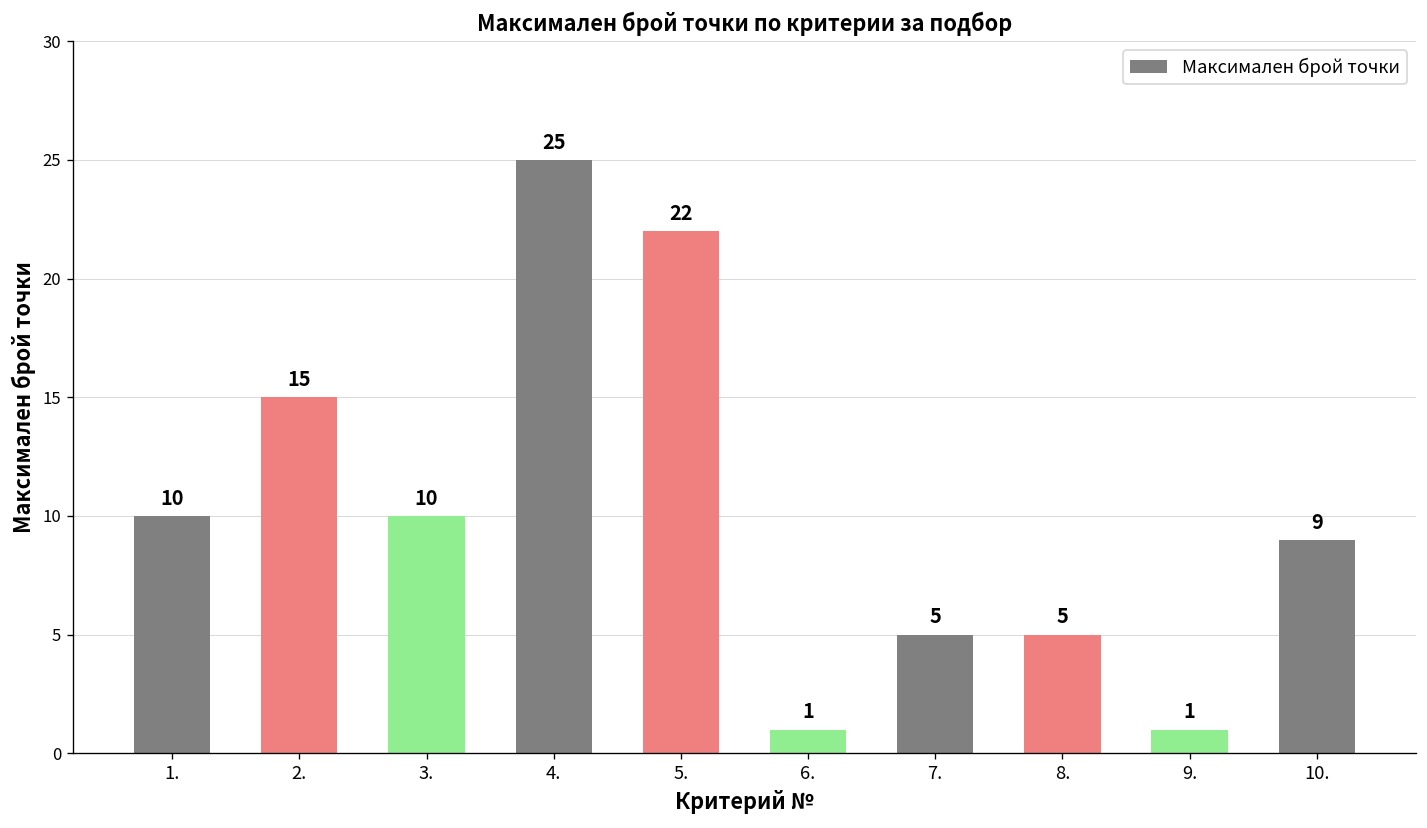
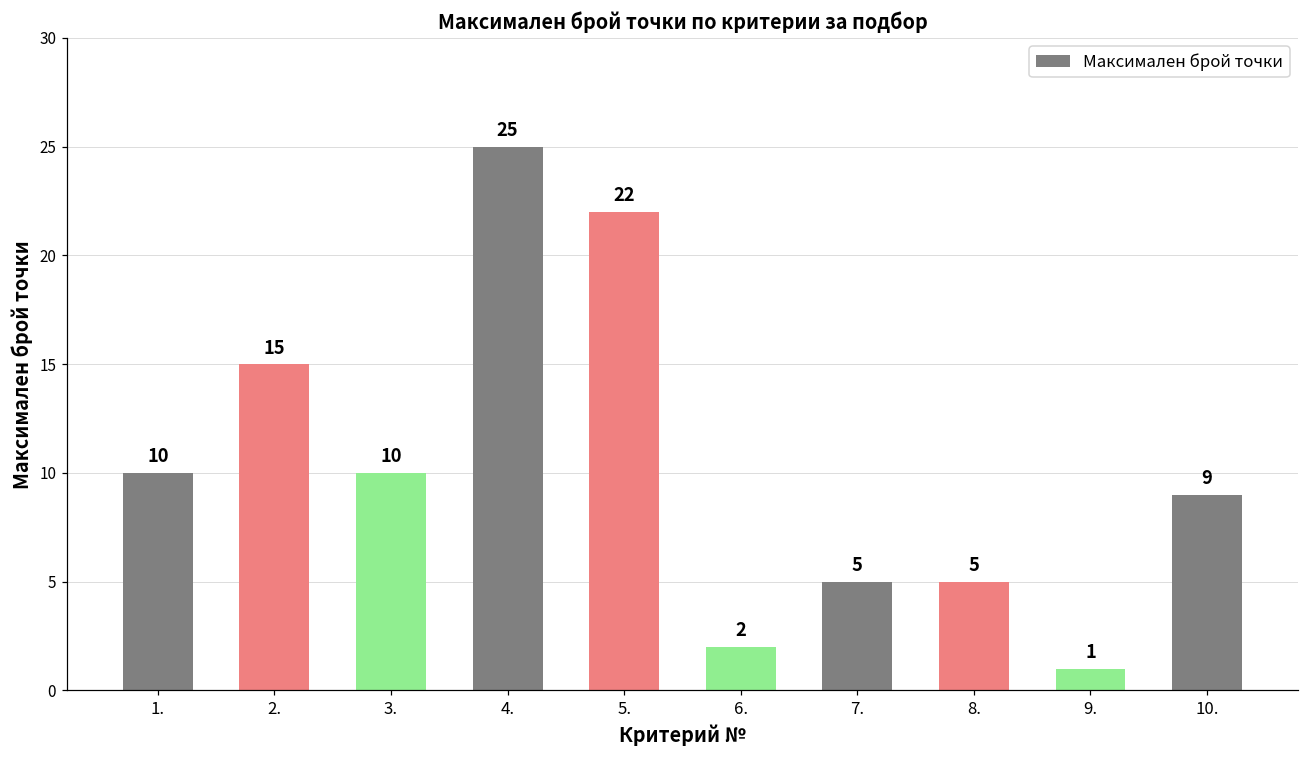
  {
    "1.": 10,
    "2.": 15,
    "3.": 10,
    "4.": 25,
    "5.": 22,
-   "6.": 1,
+   "6.": 2,
    "7.": 5,
    "8.": 5,
    "9.": 1,
    "10.": 9
  }
